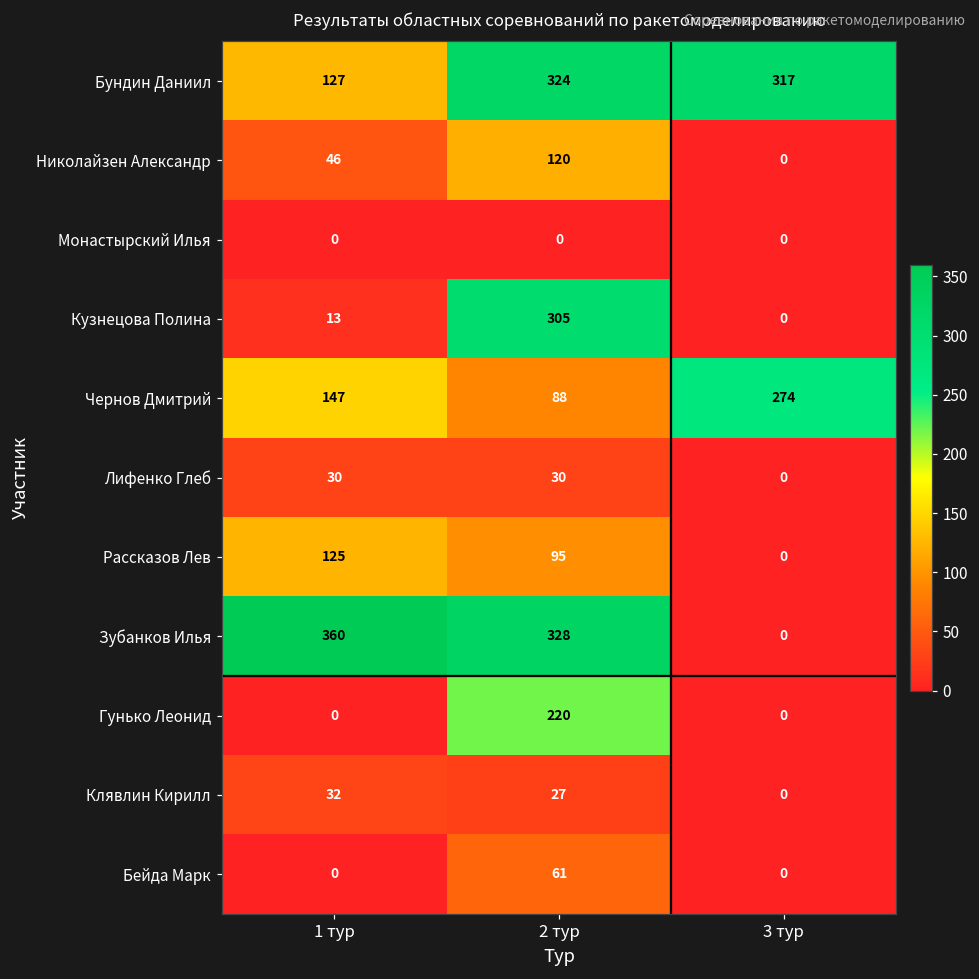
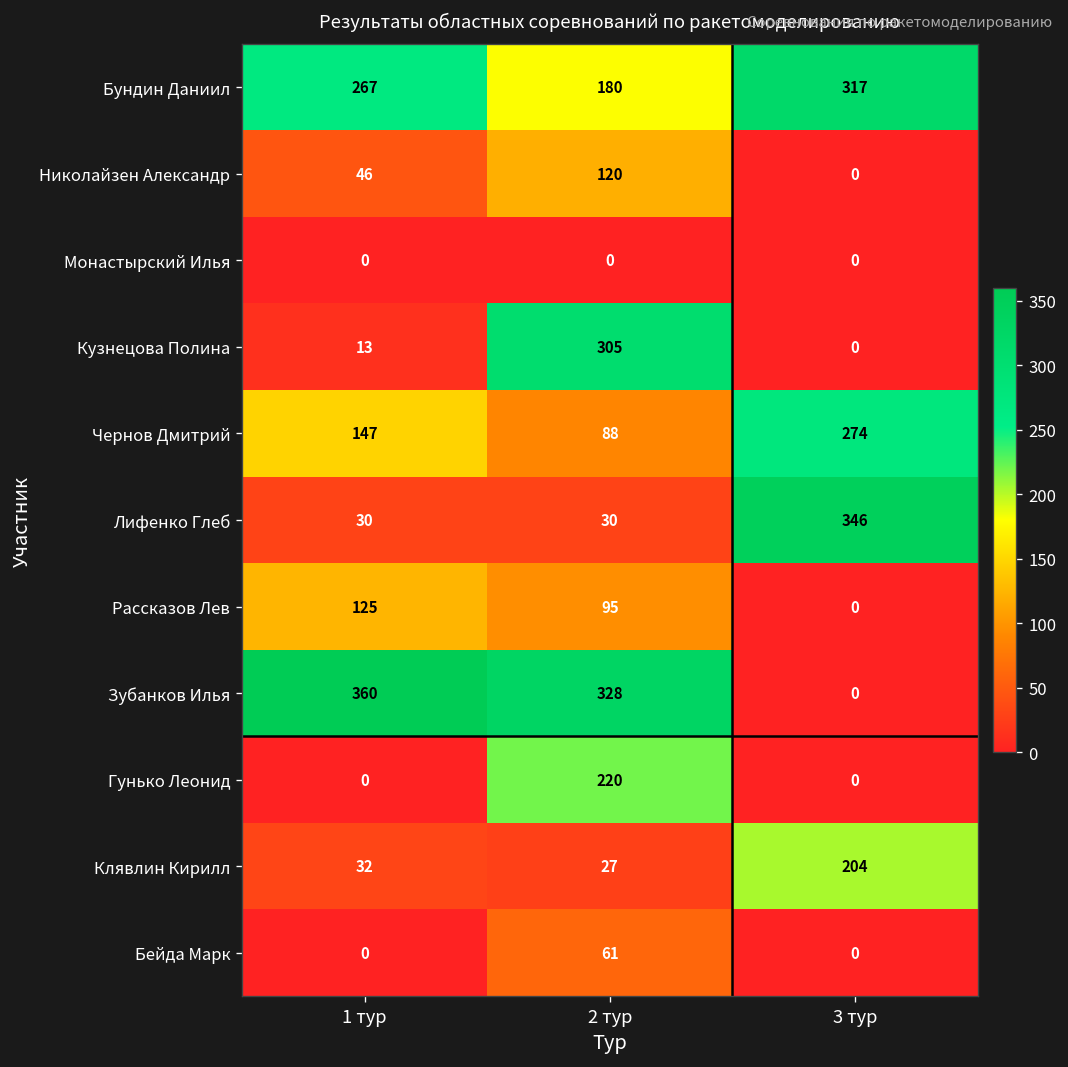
  {
    "Бундин Даниил": {
-     "1 тур": 127,
-     "2 тур": 324,
+     "1 тур": 267,
+     "2 тур": 180,
      "3 тур": 317
    },
    "Николайзен Александр": {
      "1 тур": 46,
      "2 тур": 120,
      "3 тур": 0
    },
    "Монастырский Илья": {
      "1 тур": 0,
      "2 тур": 0,
      "3 тур": 0
    },
    "Кузнецова Полина": {
      "1 тур": 13,
      "2 тур": 305,
      "3 тур": 0
    },
    "Чернов Дмитрий": {
      "1 тур": 147,
      "2 тур": 88,
      "3 тур": 274
    },
    "Лифенко Глеб": {
      "1 тур": 30,
      "2 тур": 30,
-     "3 тур": 0
+     "3 тур": 346
    },
    "Рассказов Лев": {
      "1 тур": 125,
      "2 тур": 95,
      "3 тур": 0
    },
    "Зубанков Илья": {
      "1 тур": 360,
      "2 тур": 328,
      "3 тур": 0
    },
    "Гунько Леонид": {
      "1 тур": 0,
      "2 тур": 220,
      "3 тур": 0
    },
    "Клявлин Кирилл": {
      "1 тур": 32,
      "2 тур": 27,
-     "3 тур": 0
+     "3 тур": 204
    },
    "Бейда Марк": {
      "1 тур": 0,
      "2 тур": 61,
      "3 тур": 0
    }
  }
